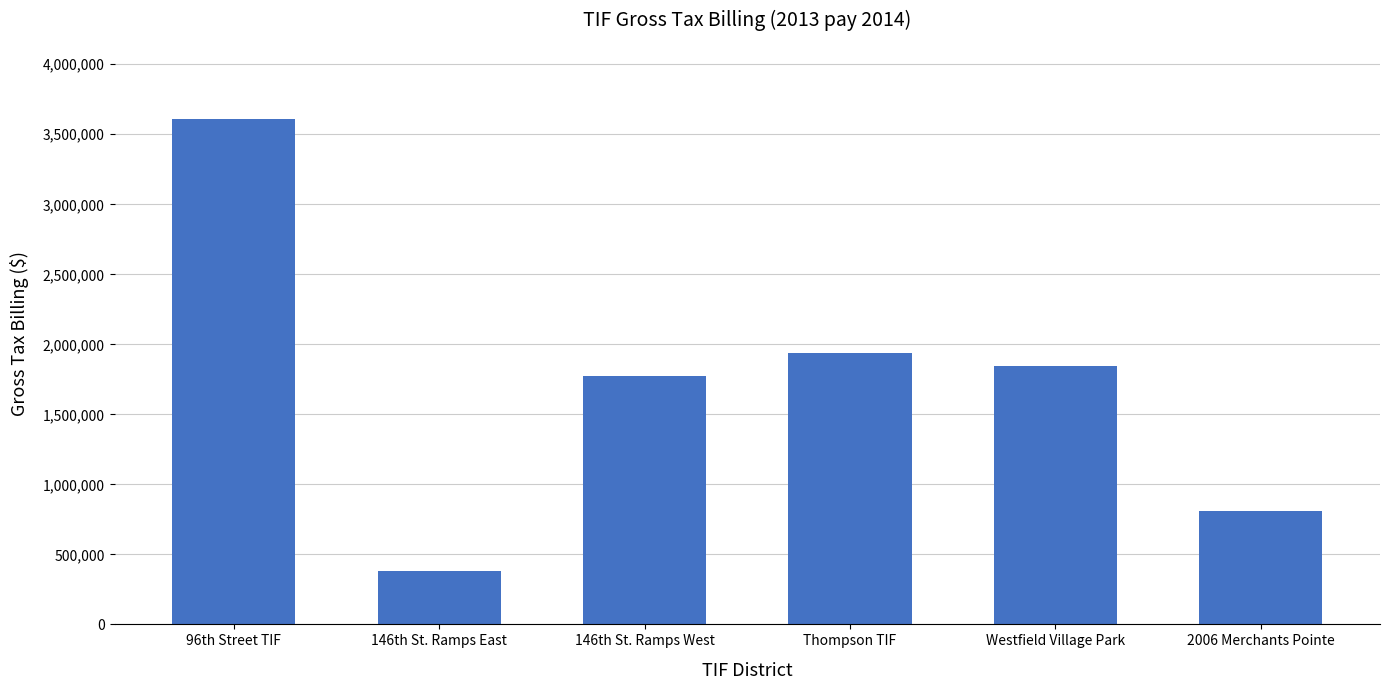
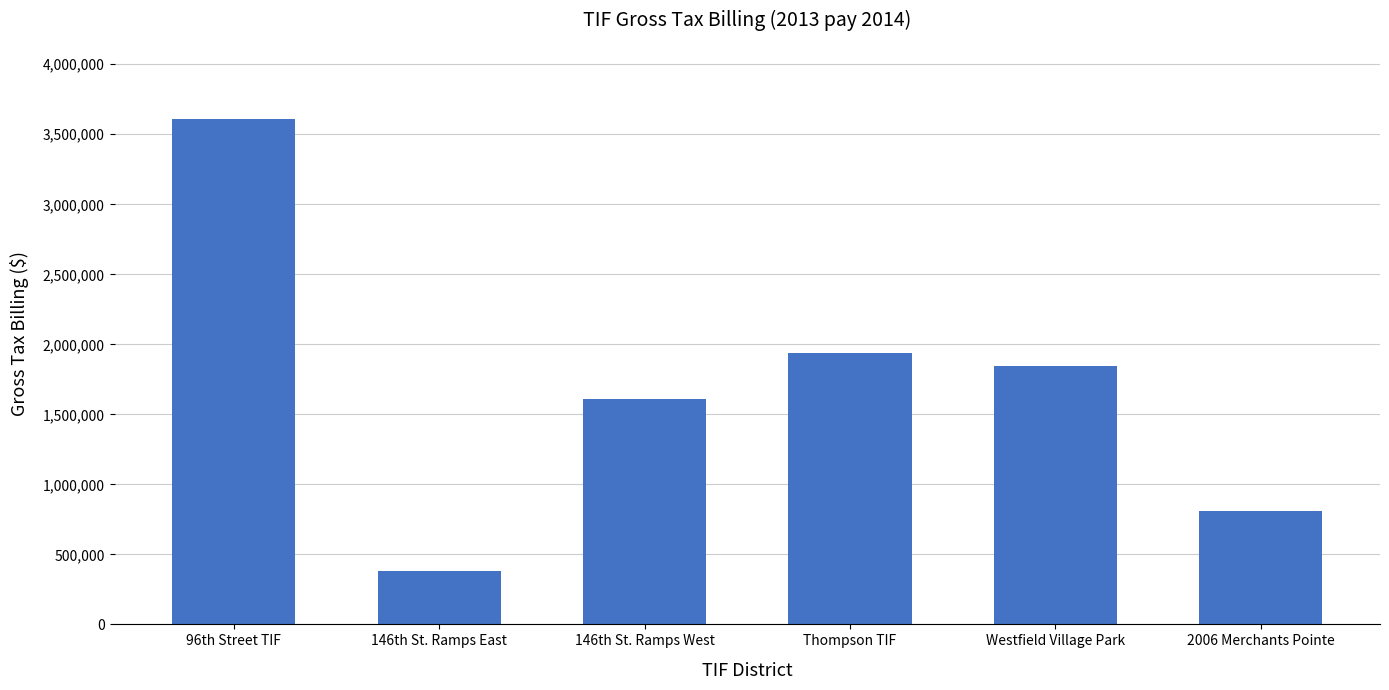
  {
    "96th Street TIF": "3,610,000",
    "146th St. Ramps East": "380,000",
-   "146th St. Ramps West": "1,780,000",
+   "146th St. Ramps West": "1,610,000",
    "Thompson TIF": "1,940,000",
    "Westfield Village Park": "1,840,000",
    "2006 Merchants Pointe": "810,000"
  }
